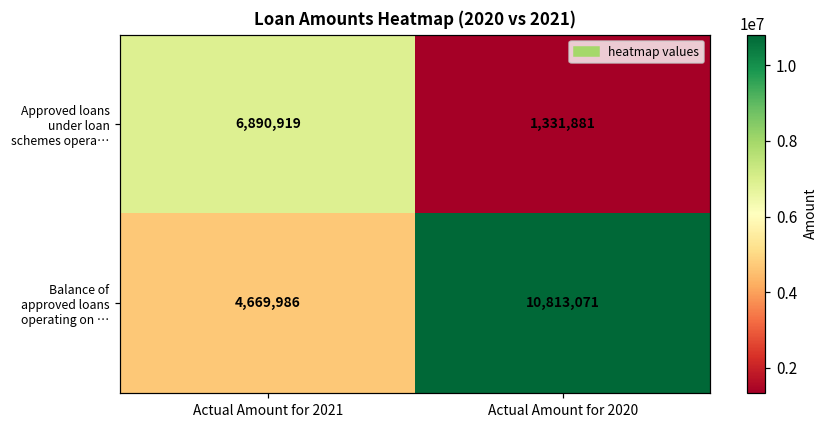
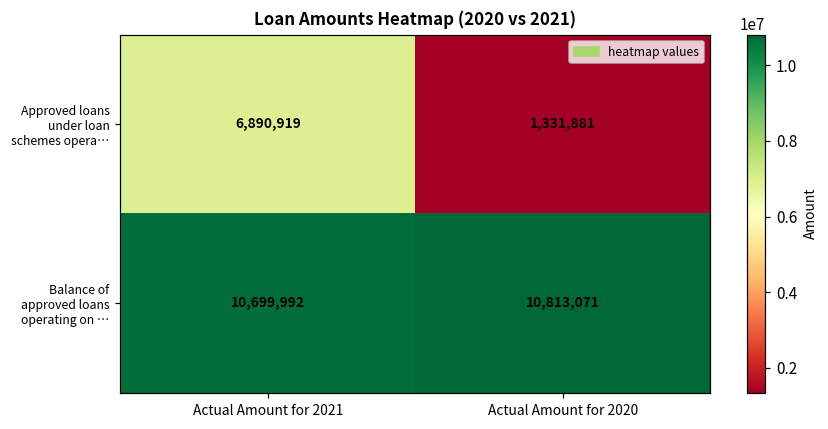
  {
    "Approved loans under loan schemes opera…": {
      "Actual Amount for 2021": "6,890,919",
      "Actual Amount for 2020": "1,331,881"
    },
    "Balance of approved loans operating on …": {
-     "Actual Amount for 2021": "4,669,986",
+     "Actual Amount for 2021": "10,699,992",
      "Actual Amount for 2020": "10,813,071"
    }
  }
